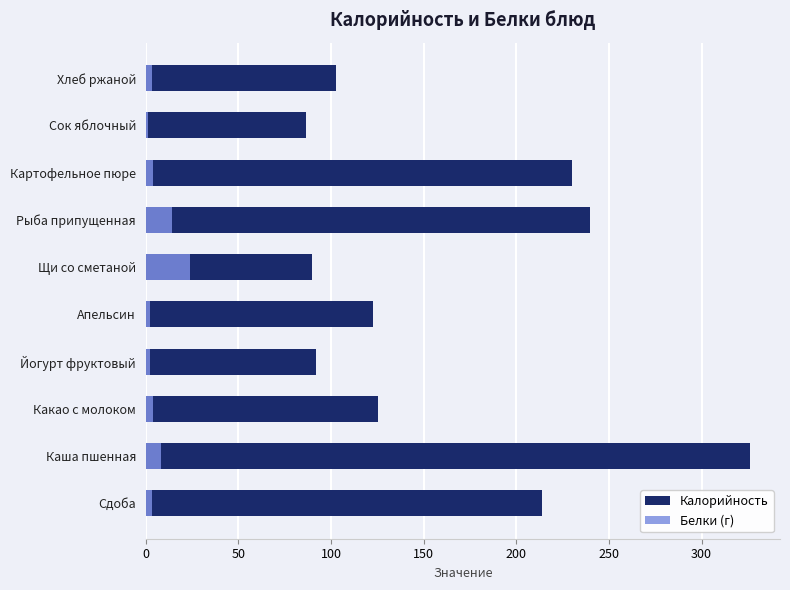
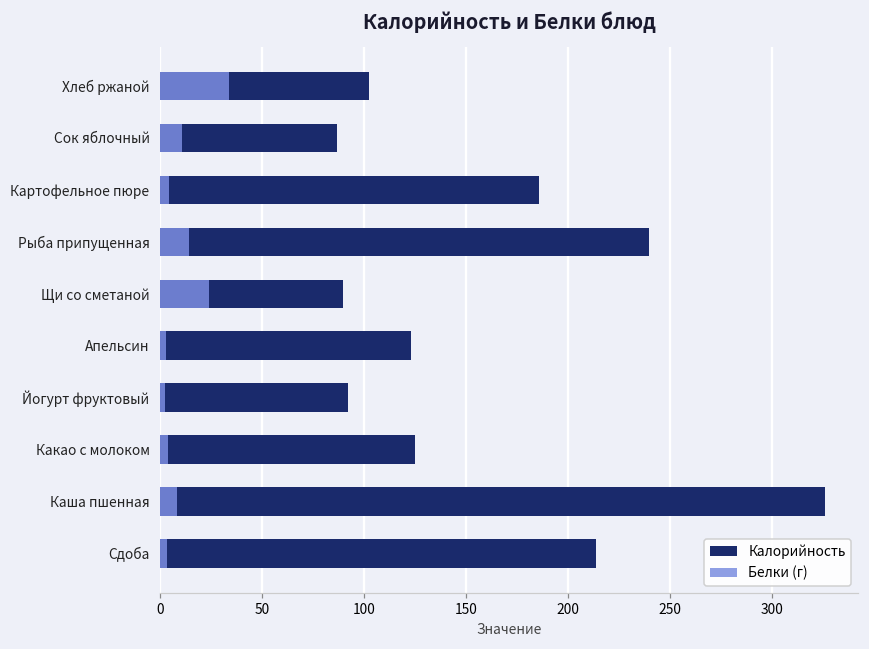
  {
    "Калорийность": {
      "Хлеб ржаной": 103,
      "Сок яблочный": 87,
-     "Картофельное пюре": 230,
+     "Картофельное пюре": 186,
      "Рыба припущенная": 240,
      "Щи со сметаной": 90,
      "Апельсин": 123,
      "Йогурт фруктовый": 92,
      "Какао с молоком": 125,
      "Каша пшенная": 326,
      "Сдоба": 214
    },
    "Белки (г)": {
-     "Хлеб ржаной": 3,
-     "Сок яблочный": 1
+     "Хлеб ржаной": 34,
+     "Сок яблочный": 11
    }
  }
